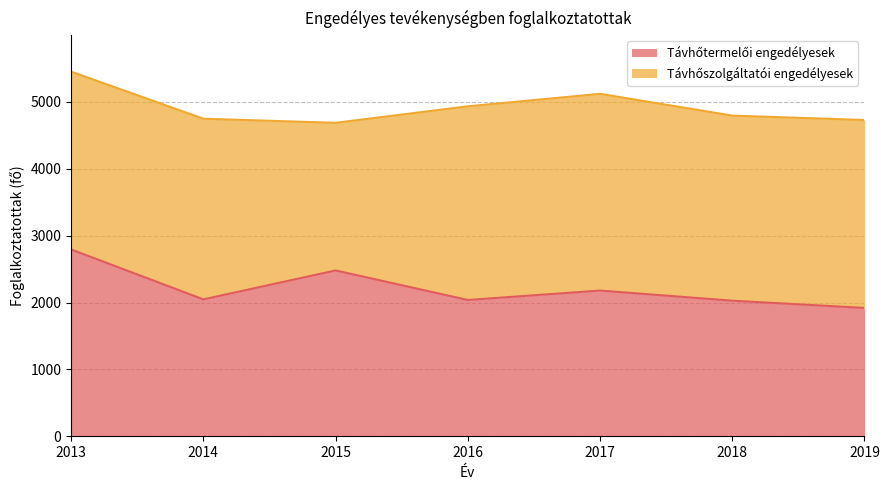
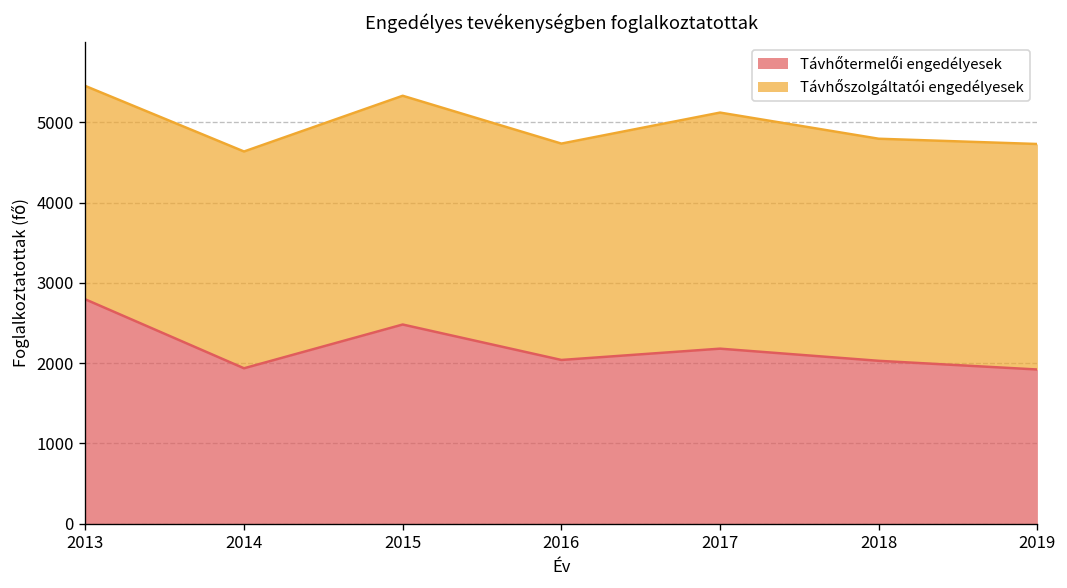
  {
    "Távhőtermelői engedélyesek": {
      "2013": 2800,
-     "2014": 2000,
+     "2014": 1900,
      "2015": 2500,
      "2016": 2000,
      "2017": 2200,
      "2018": 2000,
      "2019": 1900
    },
    "Távhőszolgáltatói engedélyesek": {
      "2013": 2700,
      "2014": 2700,
-     "2015": 2200,
-     "2016": 2900,
+     "2015": 2900,
+     "2016": 2700,
      "2017": 2900,
      "2018": 2800,
      "2019": 2800
    }
  }
